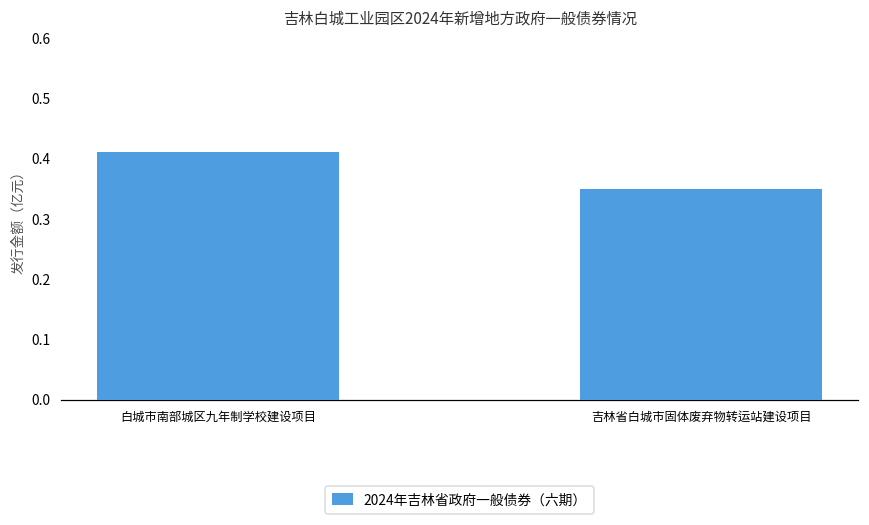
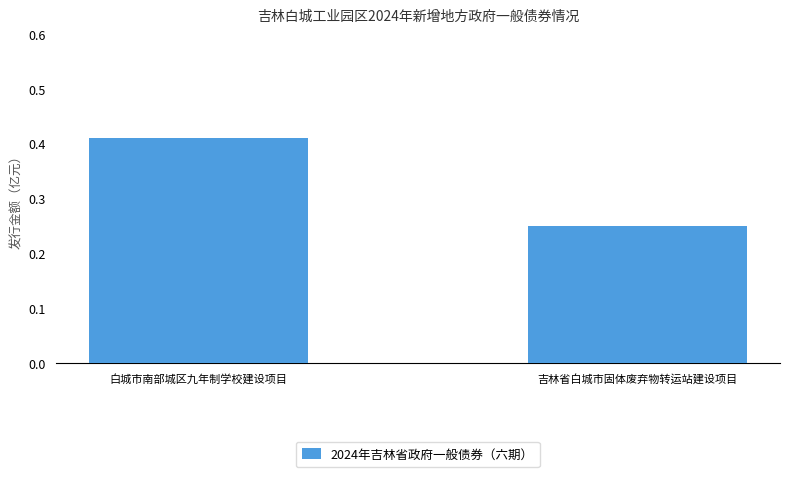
  {
    "白城市南部城区九年制学校建设项目": 0.41,
-   "吉林省白城市固体废弃物转运站建设项目": 0.35
+   "吉林省白城市固体废弃物转运站建设项目": 0.25
  }
